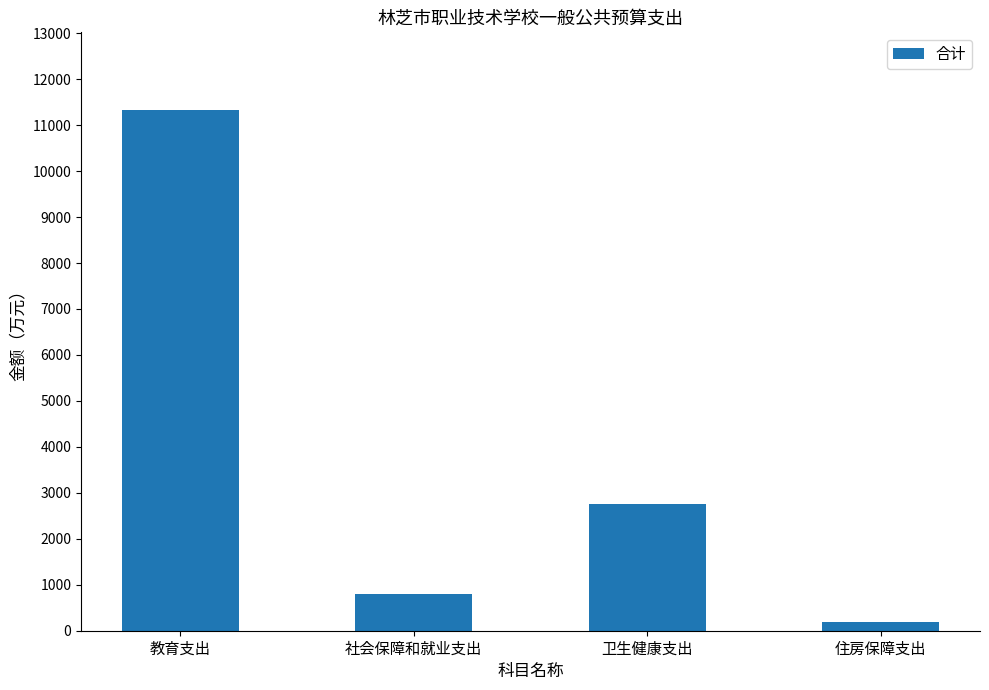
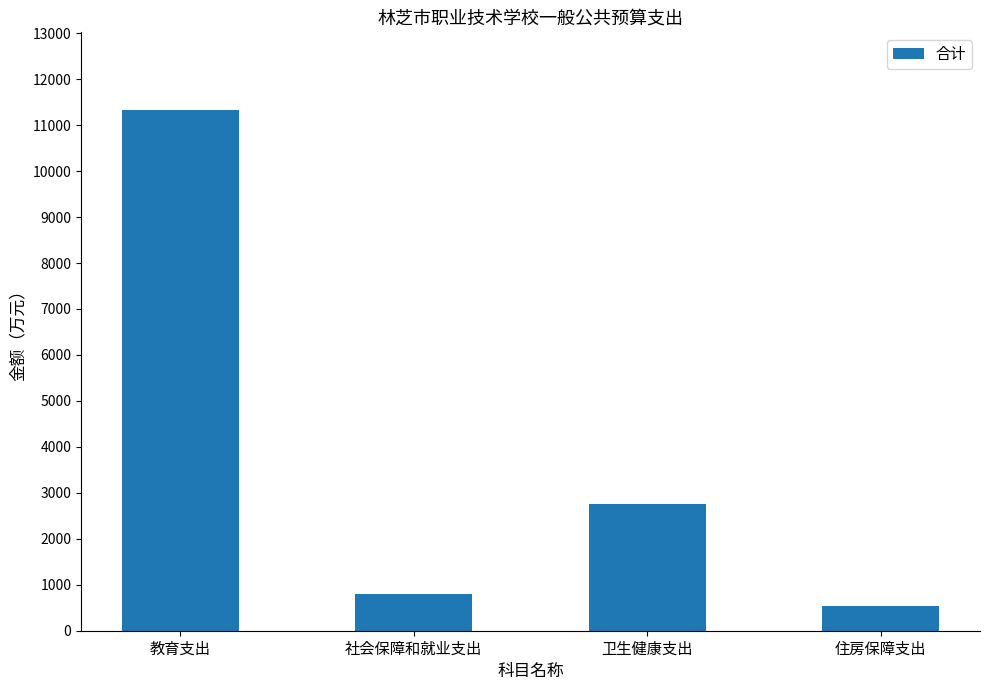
  {
    "教育支出": 11300,
    "社会保障和就业支出": 800,
    "卫生健康支出": 2800,
-   "住房保障支出": 200
+   "住房保障支出": 500
  }
